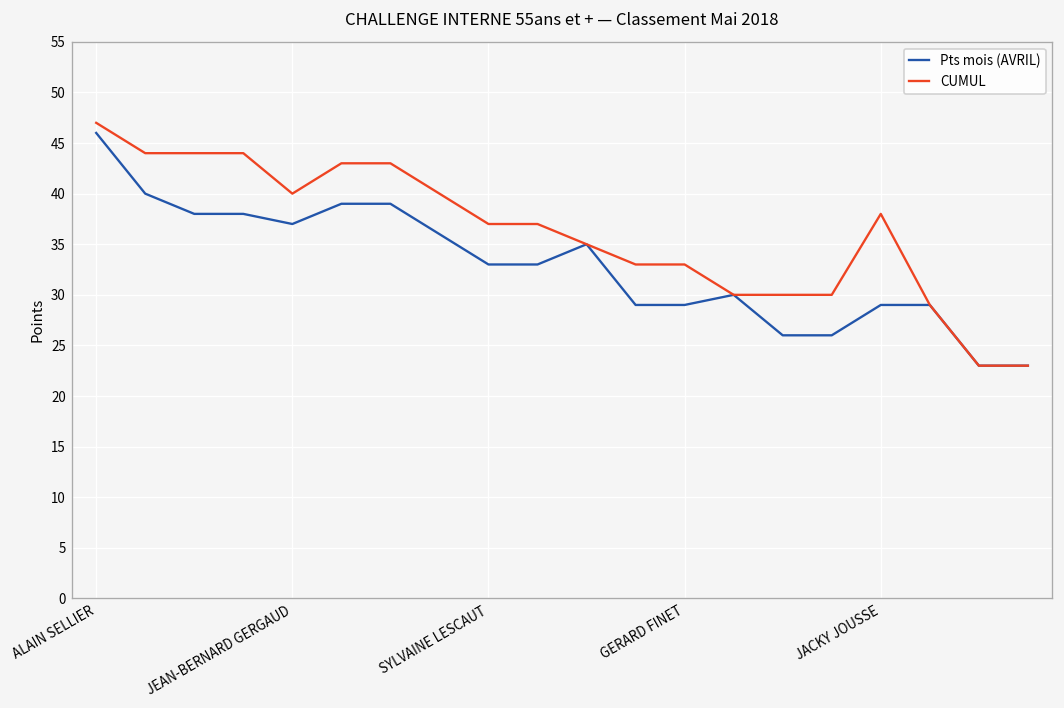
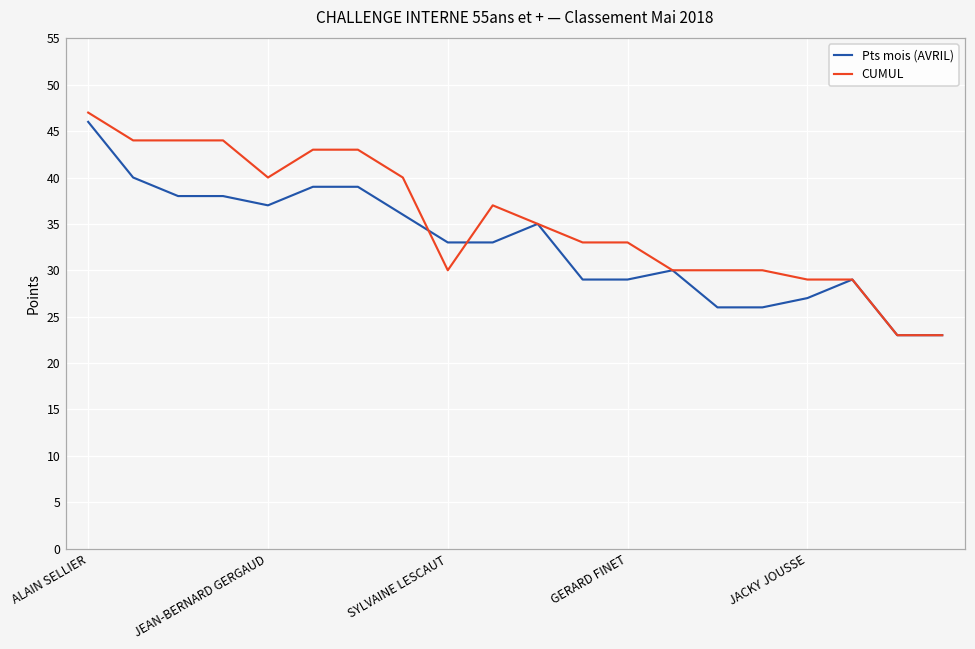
  {
    "Pts mois (AVRIL)": {
      "ALAIN SELLIER": 46,
      "JEAN-BERNARD GERGAUD": 37,
      "SYLVAINE LESCAUT": 33,
      "GERARD FINET": 29,
-     "JACKY JOUSSE": 29
+     "JACKY JOUSSE": 27
    },
    "CUMUL": {
      "ALAIN SELLIER": 47,
      "JEAN-BERNARD GERGAUD": 40,
-     "SYLVAINE LESCAUT": 37,
+     "SYLVAINE LESCAUT": 30,
      "GERARD FINET": 33,
-     "JACKY JOUSSE": 38
+     "JACKY JOUSSE": 29
    }
  }
